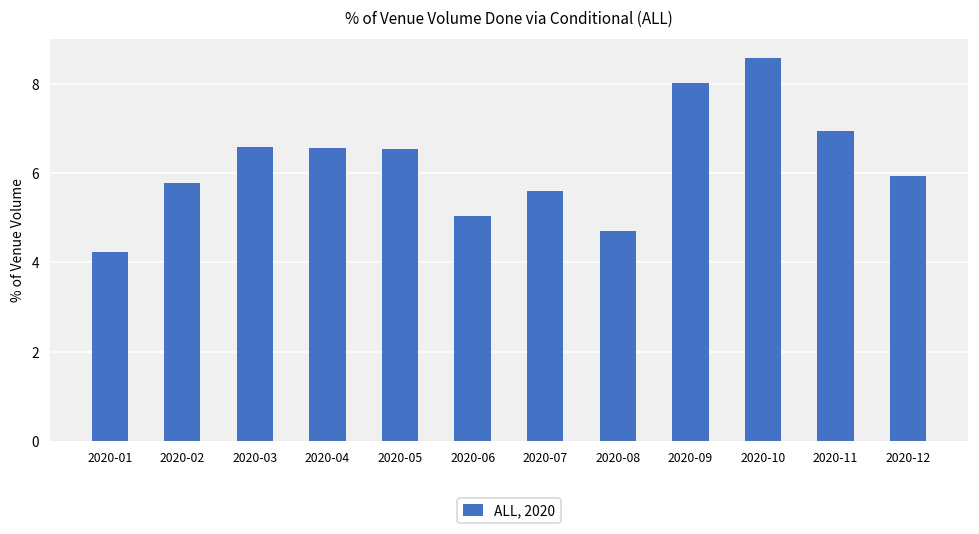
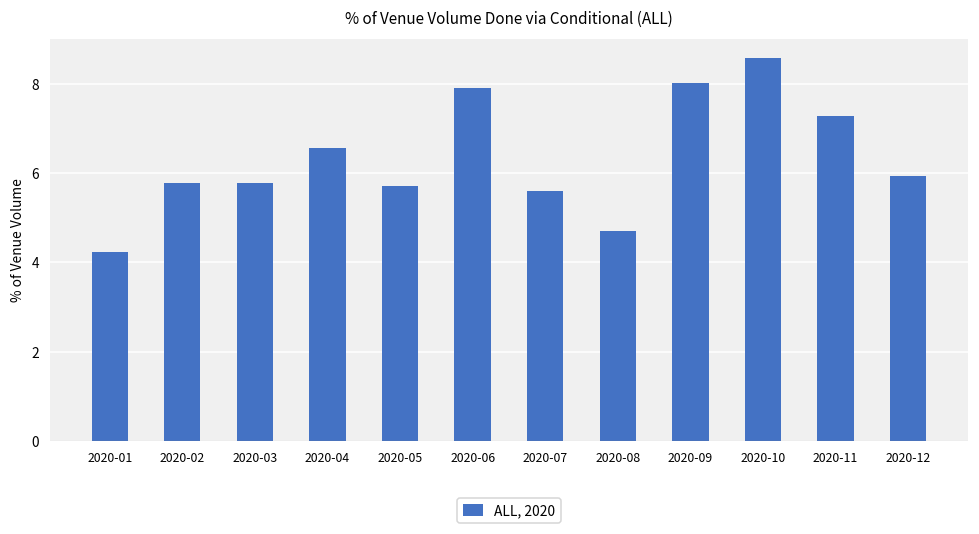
  {
    "2020-01": 4.2,
    "2020-02": 5.8,
-   "2020-03": 6.6,
+   "2020-03": 5.8,
    "2020-04": 6.6,
-   "2020-05": 6.5,
-   "2020-06": 5.1,
+   "2020-05": 5.7,
+   "2020-06": 7.9,
    "2020-07": 5.6,
    "2020-08": 4.7,
    "2020-09": 8.0,
    "2020-10": 8.6,
-   "2020-11": 7.0,
+   "2020-11": 7.3,
    "2020-12": 5.9
  }
